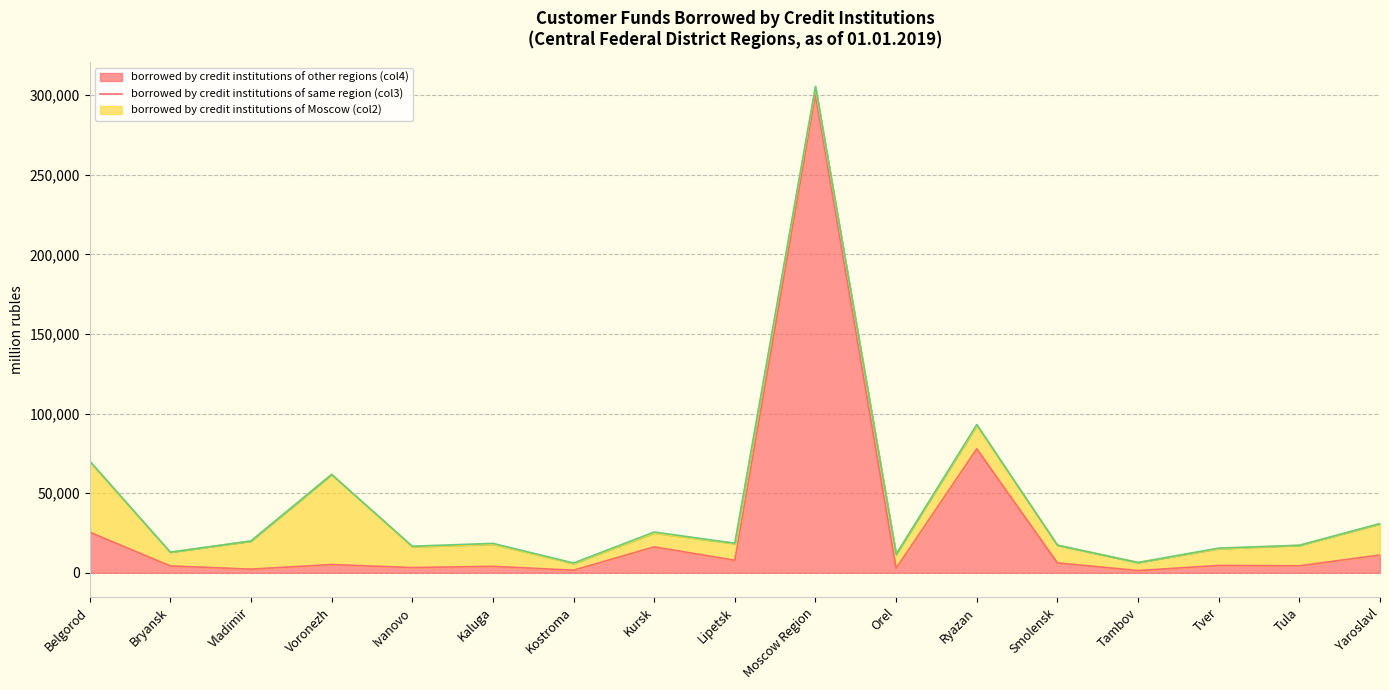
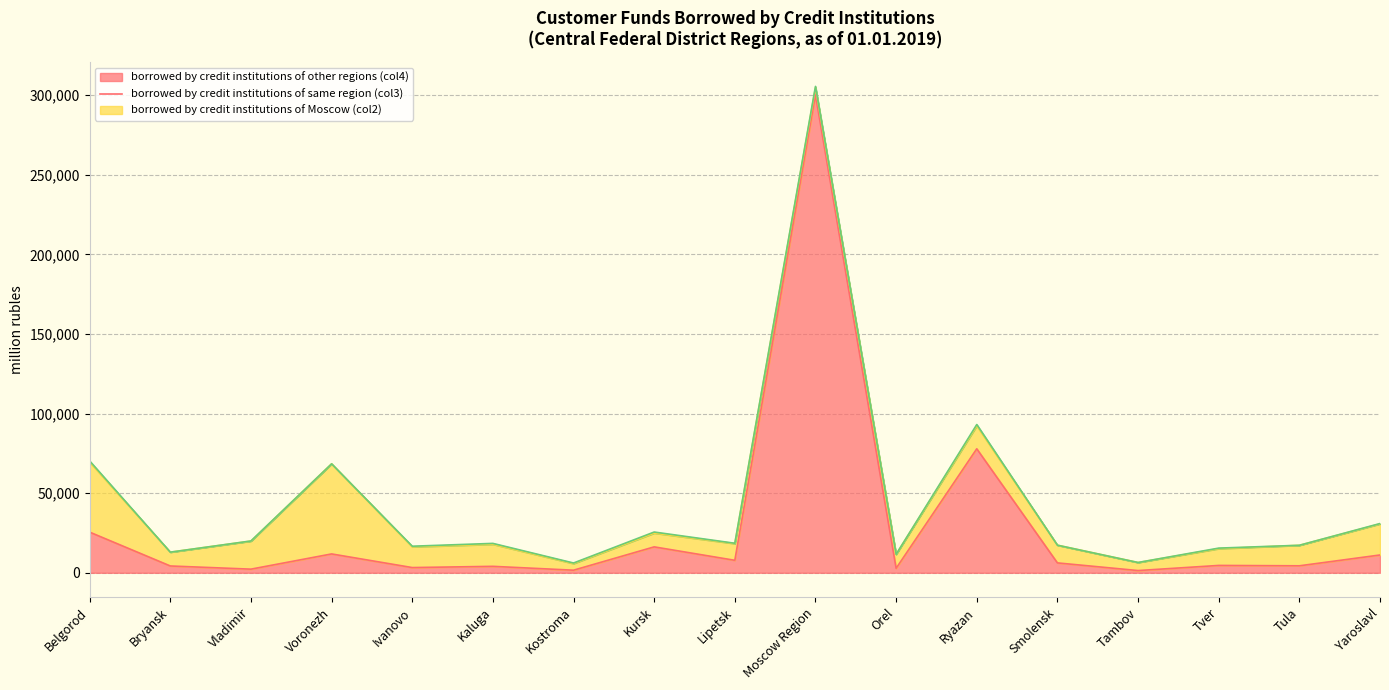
  {
    "borrowed by credit institutions of other regions (col4)": {
      "Belgorod": "26,000",
      "Bryansk": "4,000",
      "Vladimir": "2,000",
-     "Voronezh": "5,000",
+     "Voronezh": "12,000",
      "Ivanovo": "3,000",
      "Kaluga": "4,000",
      "Kostroma": "2,000",
      "Kursk": "16,000",
      "Lipetsk": "8,000",
      "Moscow Region": "300,000",
      "Orel": "3,000",
      "Ryazan": "78,000",
      "Smolensk": "6,000",
      "Tambov": "1,000",
      "Tver": "5,000",
      "Tula": "4,000",
      "Yaroslavl": "11,000"
    }
  }
